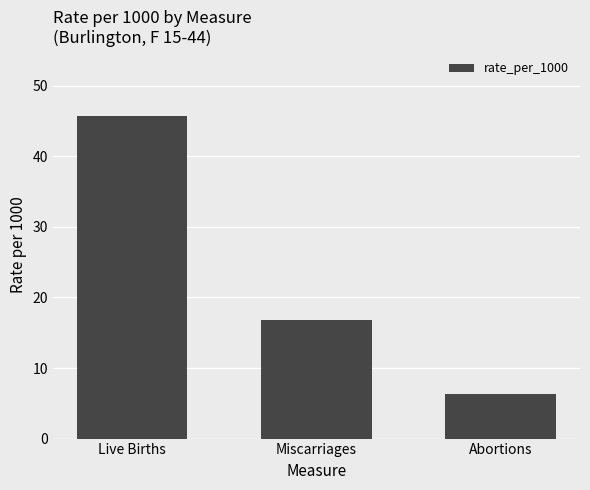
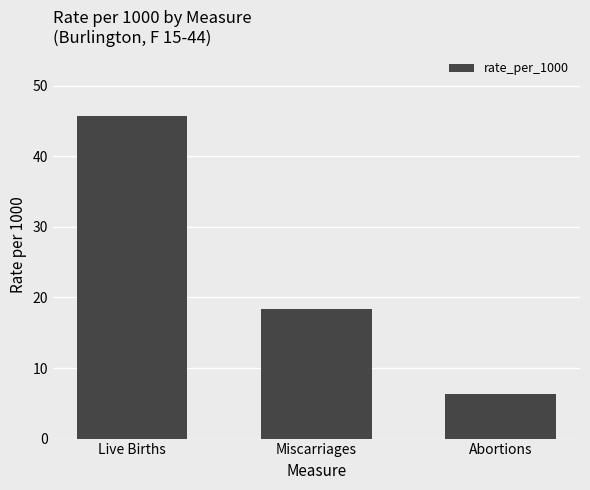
  {
    "Live Births": 46,
-   "Miscarriages": 17,
+   "Miscarriages": 18,
    "Abortions": 6
  }
